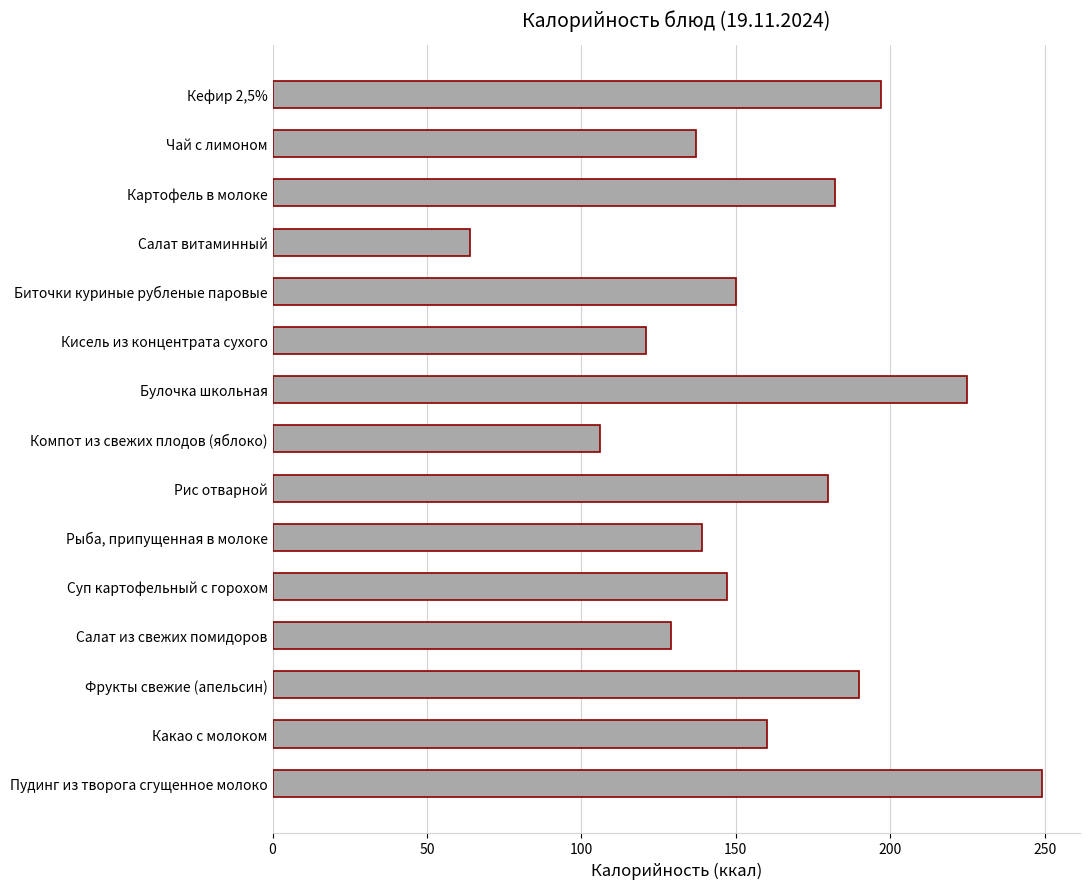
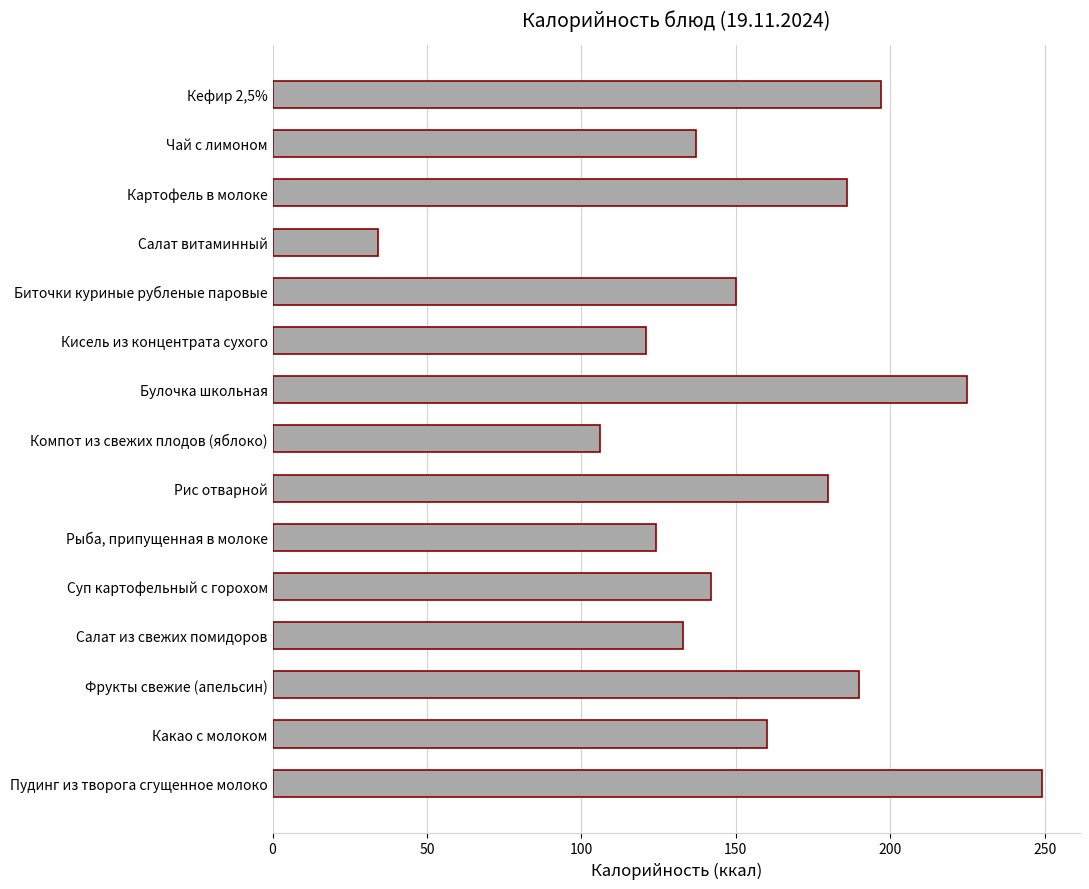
  {
    "Кефир 2,5%": 197,
    "Чай с лимоном": 137,
-   "Картофель в молоке": 182,
-   "Салат витаминный": 64,
+   "Картофель в молоке": 186,
+   "Салат витаминный": 34,
    "Биточки куриные рубленые паровые": 150,
    "Кисель из концентрата сухого": 121,
    "Булочка школьная": 225,
    "Компот из свежих плодов (яблоко)": 106,
    "Рис отварной": 180,
-   "Рыба, припущенная в молоке": 139,
-   "Суп картофельный с горохом": 147,
-   "Салат из свежих помидоров": 129,
+   "Рыба, припущенная в молоке": 124,
+   "Суп картофельный с горохом": 142,
+   "Салат из свежих помидоров": 133,
    "Фрукты свежие (апельсин)": 190,
    "Какао с молоком": 160,
    "Пудинг из творога сгущенное молоко": 249
  }
